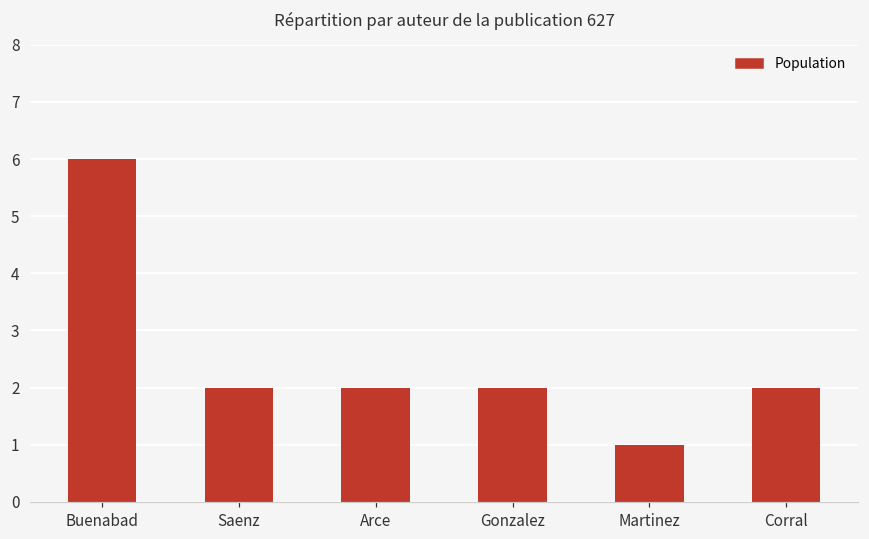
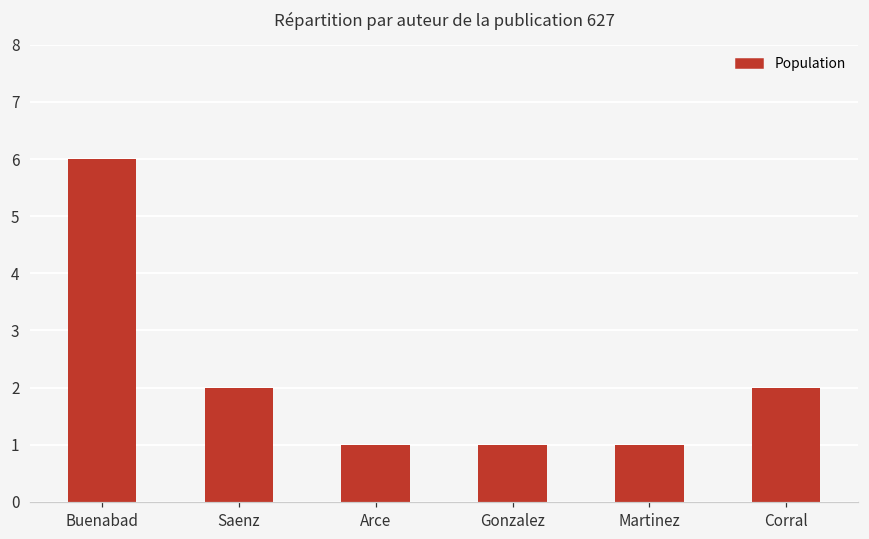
  {
    "Buenabad": 6,
    "Saenz": 2,
-   "Arce": 2,
-   "Gonzalez": 2,
+   "Arce": 1,
+   "Gonzalez": 1,
    "Martinez": 1,
    "Corral": 2
  }
